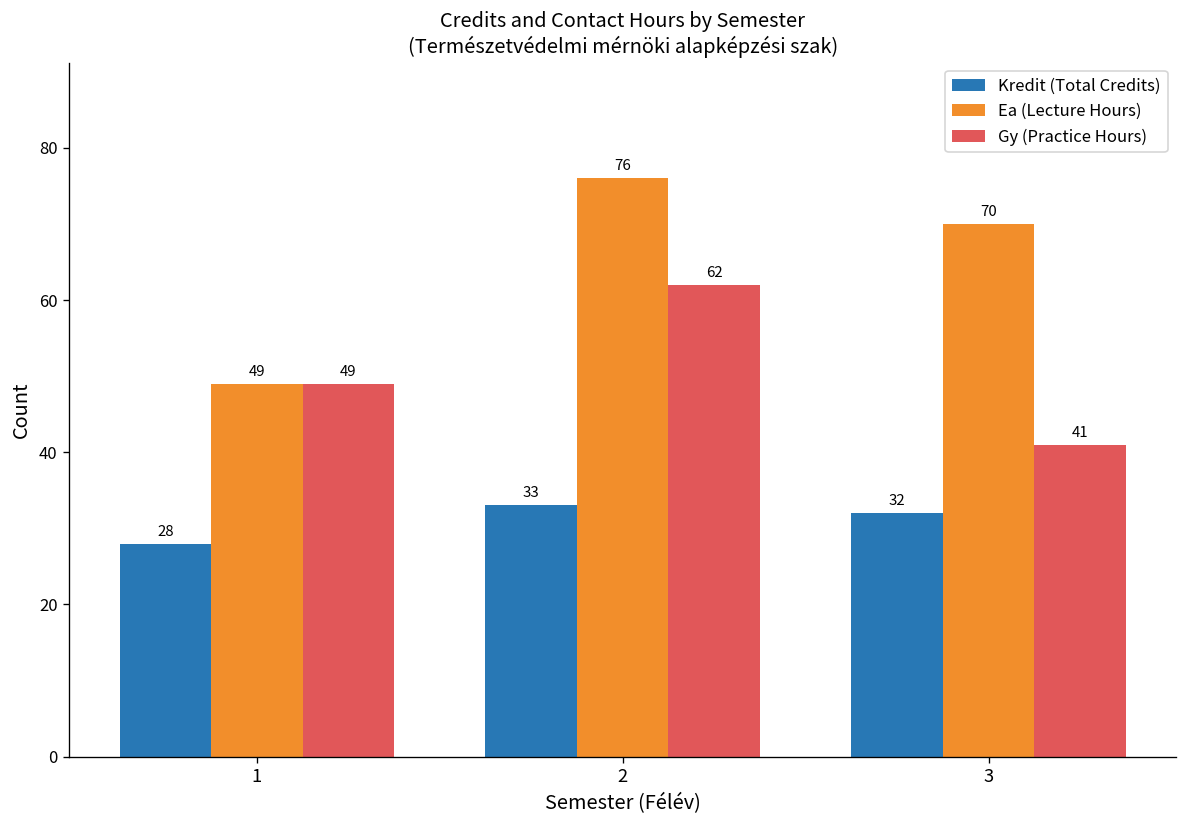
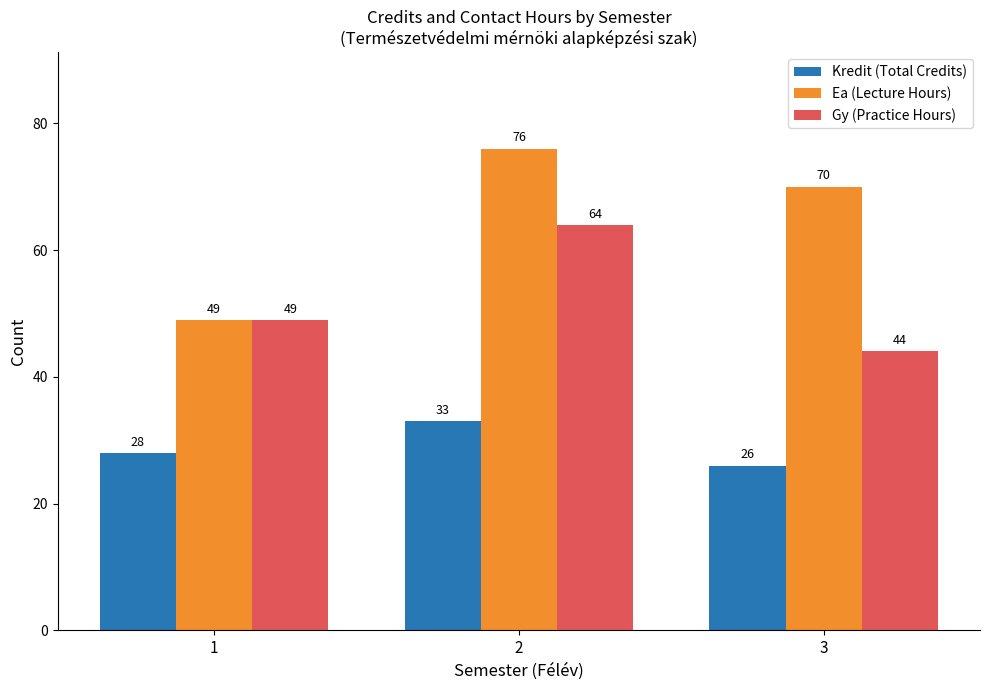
  {
    "Kredit (Total Credits)": {
      "1": 28,
      "2": 33,
-     "3": 32
+     "3": 26
    },
    "Ea (Lecture Hours)": {
      "1": 49,
      "2": 76,
      "3": 70
    },
    "Gy (Practice Hours)": {
      "1": 49,
-     "2": 62,
-     "3": 41
+     "2": 64,
+     "3": 44
    }
  }
